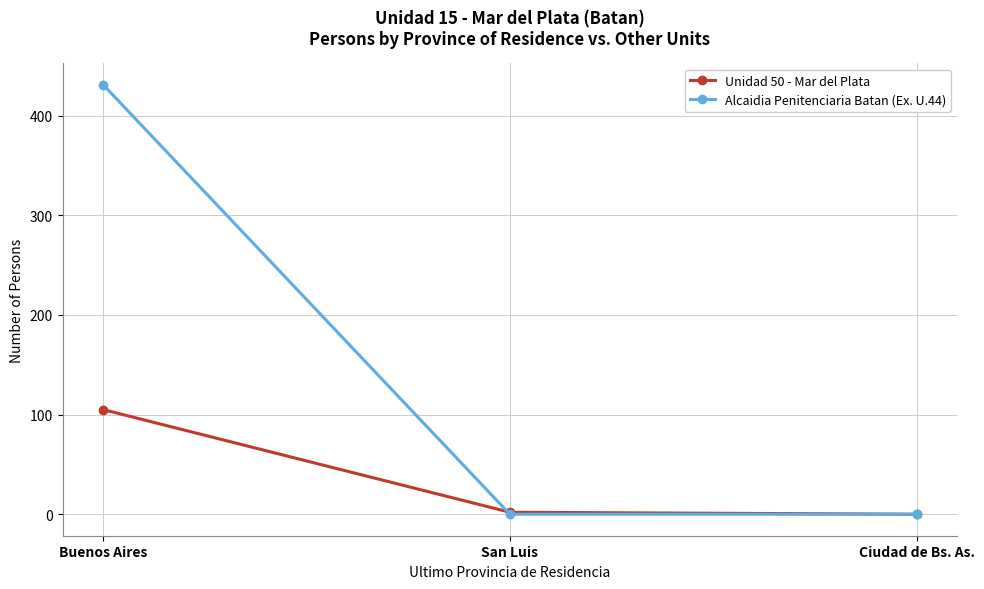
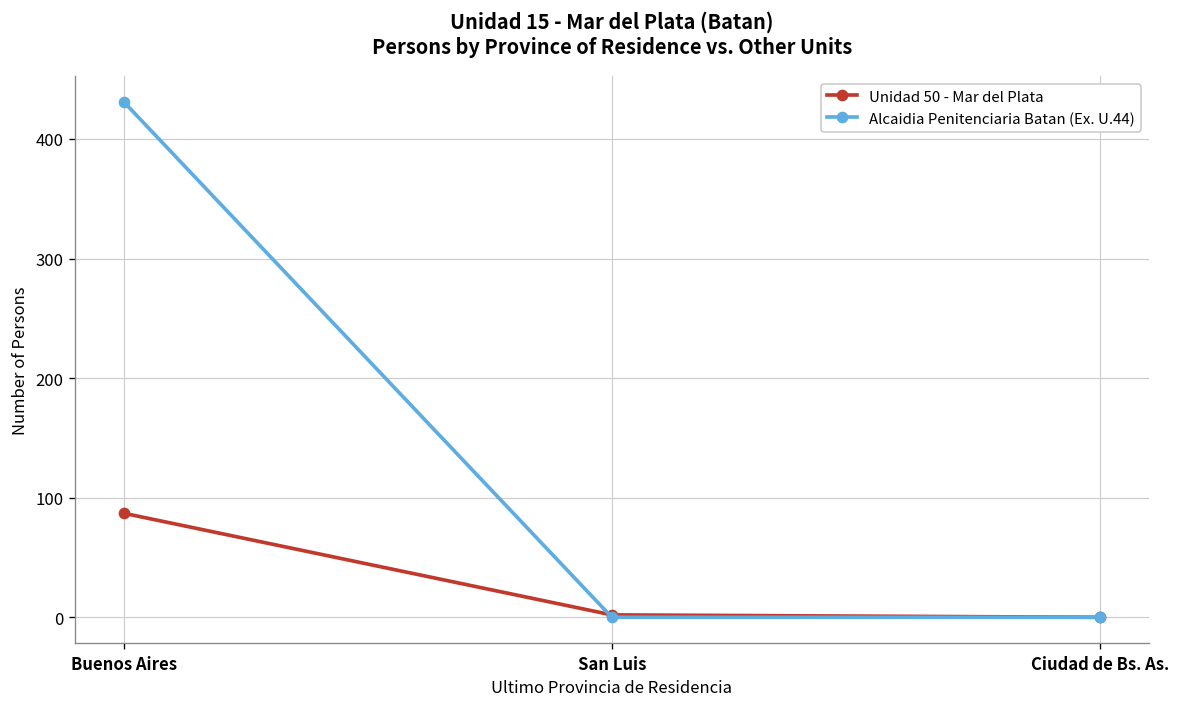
  {
    "Unidad 50 - Mar del Plata": {
-     "Buenos Aires": 110
+     "Buenos Aires": 90
    },
    "Alcaidia Penitenciaria Batan (Ex. U.44)": {
      "Buenos Aires": 430
    }
  }
